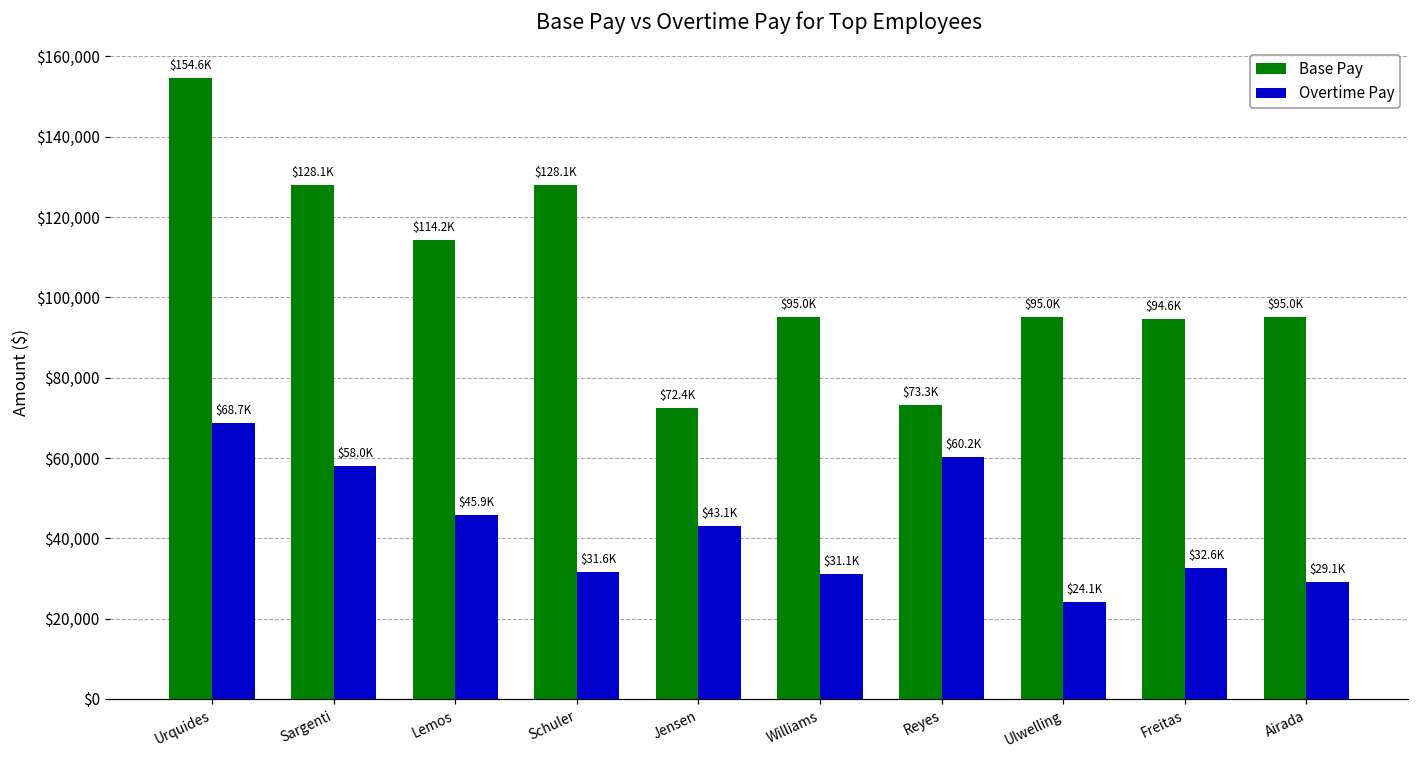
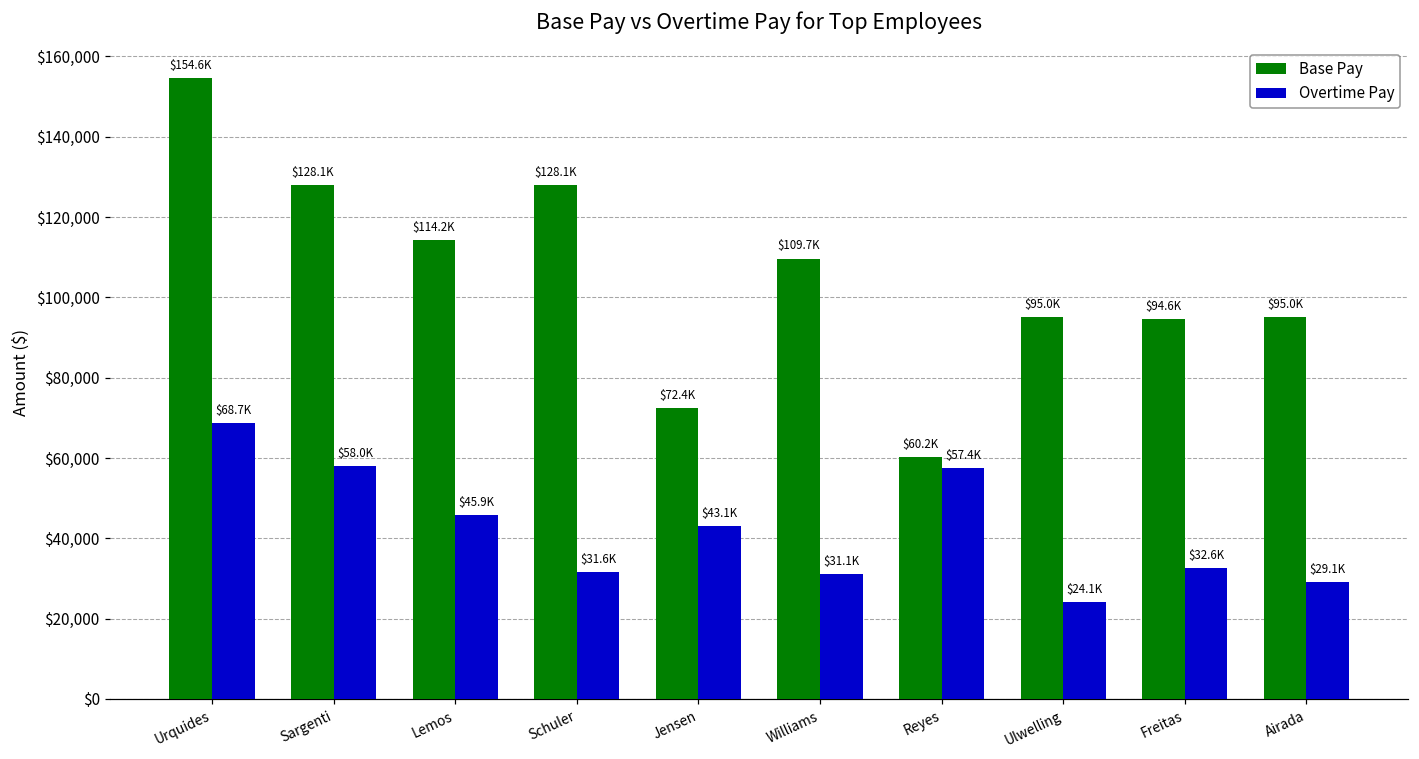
  {
    "Base Pay": {
      "Urquides": "$154.6K",
      "Sargenti": "$128.1K",
      "Lemos": "$114.2K",
      "Schuler": "$128.1K",
      "Jensen": "$72.4K",
-     "Williams": "$95.0K",
-     "Reyes": "$73.3K",
+     "Williams": "$109.7K",
+     "Reyes": "$60.2K",
      "Ulwelling": "$95.0K",
      "Freitas": "$94.6K",
      "Airada": "$95.0K"
    },
    "Overtime Pay": {
      "Urquides": "$68.7K",
      "Sargenti": "$58.0K",
      "Lemos": "$45.9K",
      "Schuler": "$31.6K",
      "Jensen": "$43.1K",
      "Williams": "$31.1K",
-     "Reyes": "$60.2K",
+     "Reyes": "$57.4K",
      "Ulwelling": "$24.1K",
      "Freitas": "$32.6K",
      "Airada": "$29.1K"
    }
  }
